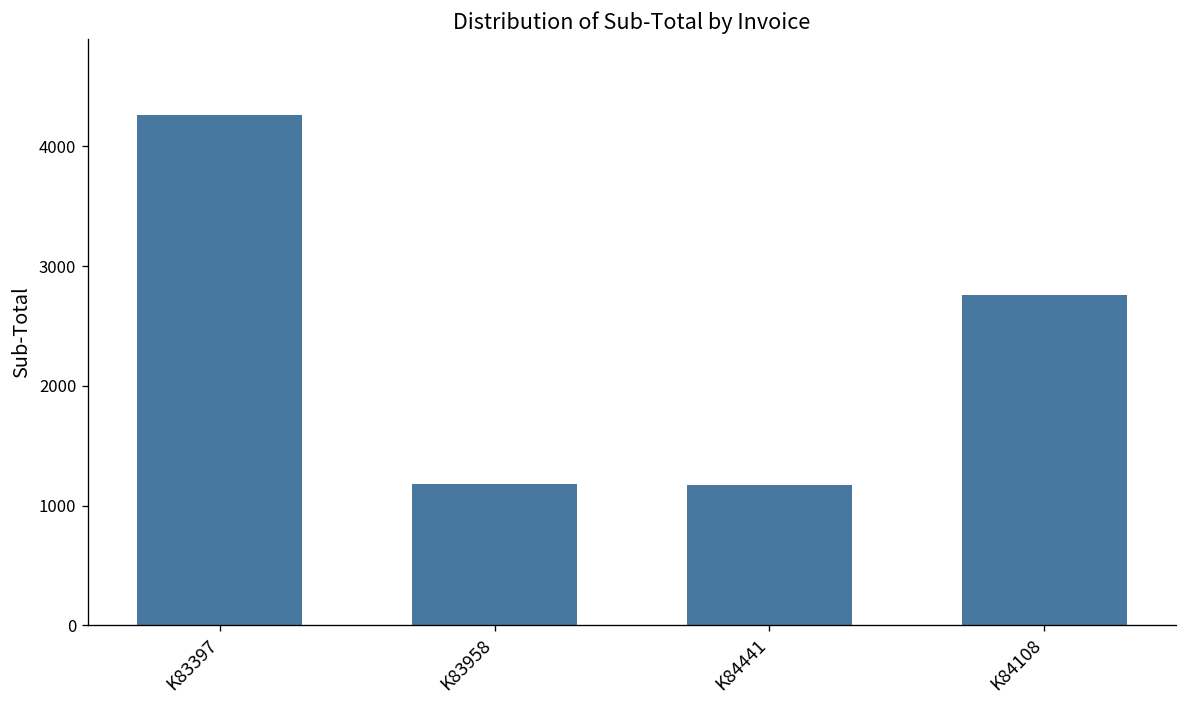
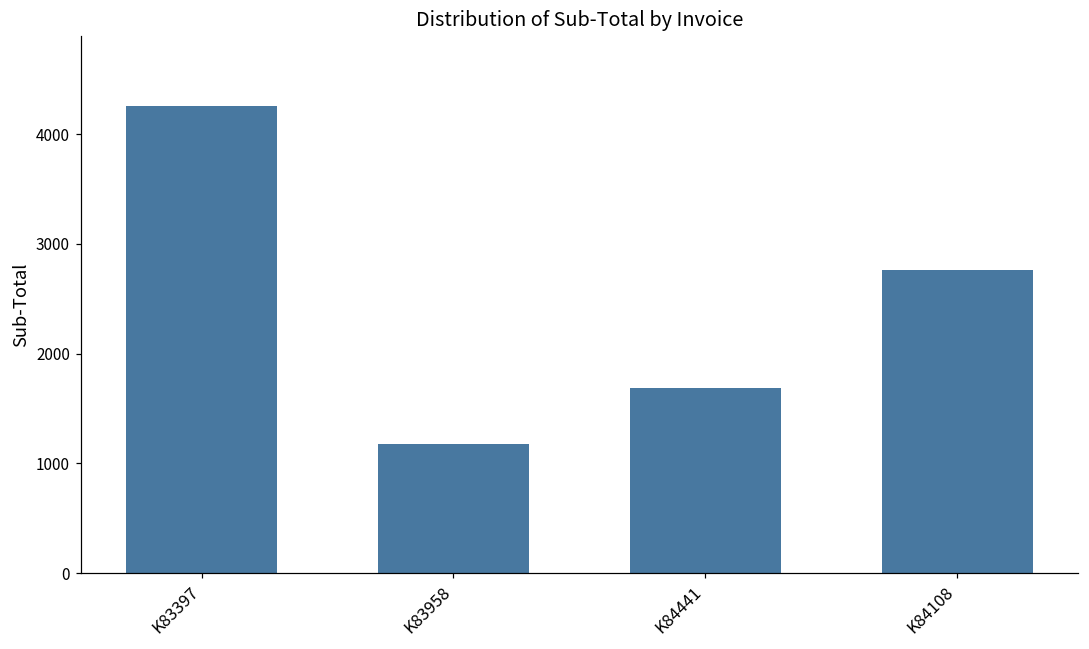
  {
    "K83397": 4300,
    "K83958": 1200,
-   "K84441": 1200,
+   "K84441": 1700,
    "K84108": 2800
  }
